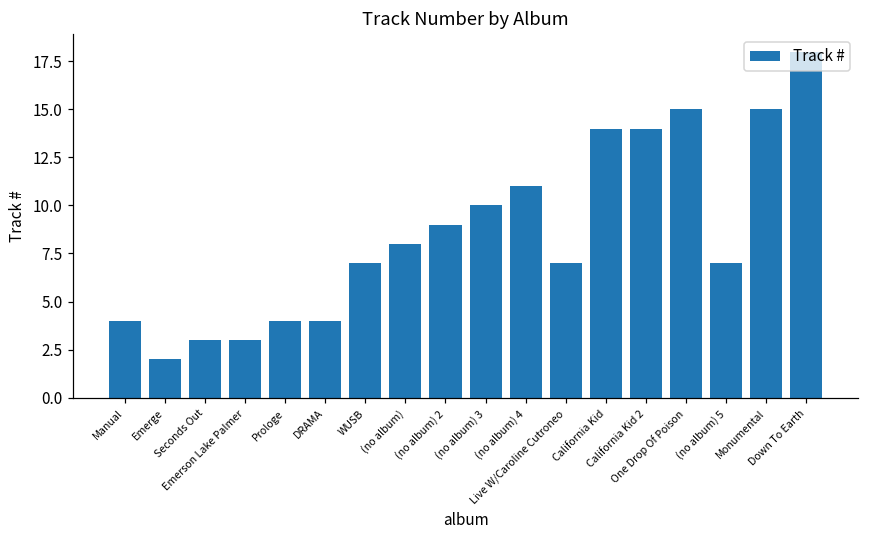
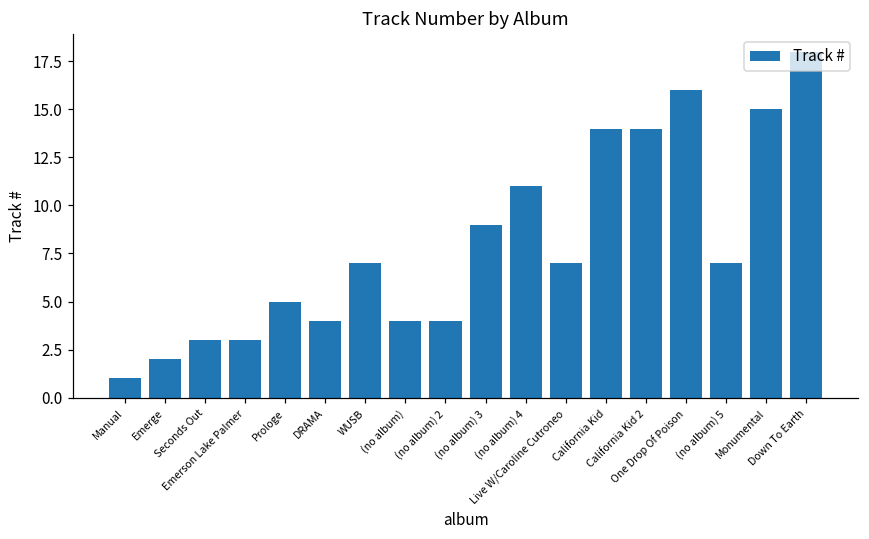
  {
-   "Manual": 4,
+   "Manual": 1,
    "Emerge": 2,
    "Seconds Out": 3,
    "Emerson Lake Palmer": 3,
-   "Prologe": 4,
+   "Prologe": 5,
    "DRAMA": 4,
    "WUSB": 7,
-   "(no album)": 8,
-   "(no album) 2": 9,
-   "(no album) 3": 10,
+   "(no album)": 4,
+   "(no album) 2": 4,
+   "(no album) 3": 9,
    "(no album) 4": 11,
    "Live W/Caroline Cutroneo": 7,
    "California Kid": 14,
    "California Kid 2": 14,
-   "One Drop Of Poison": 15,
+   "One Drop Of Poison": 16,
    "(no album) 5": 7,
    "Monumental": 15
  }
